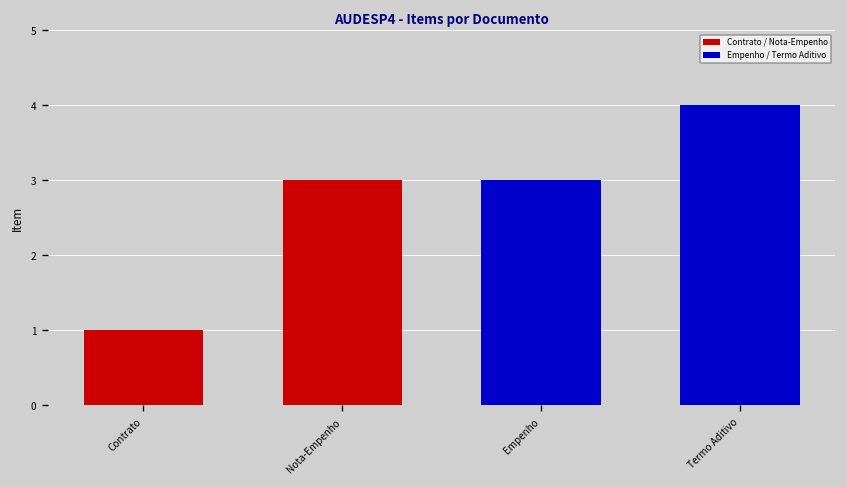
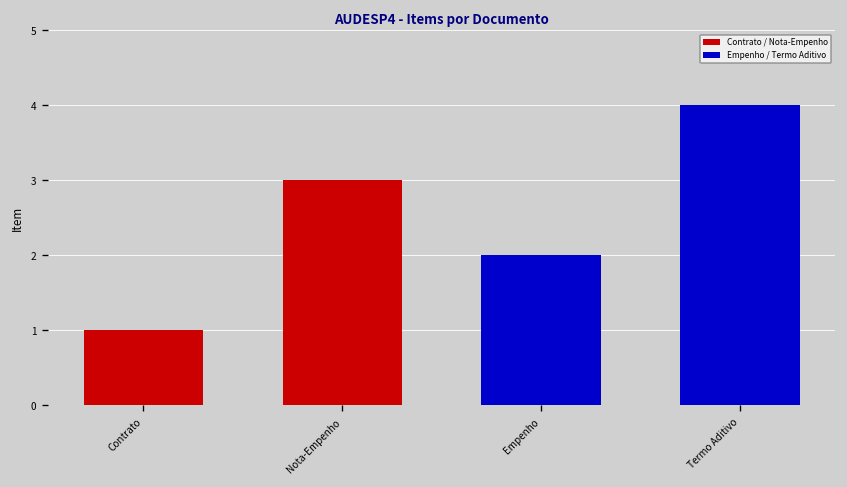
  {
    "Contrato": 1,
    "Nota-Empenho": 3,
-   "Empenho": 3,
+   "Empenho": 2,
    "Termo Aditivo": 4
  }
